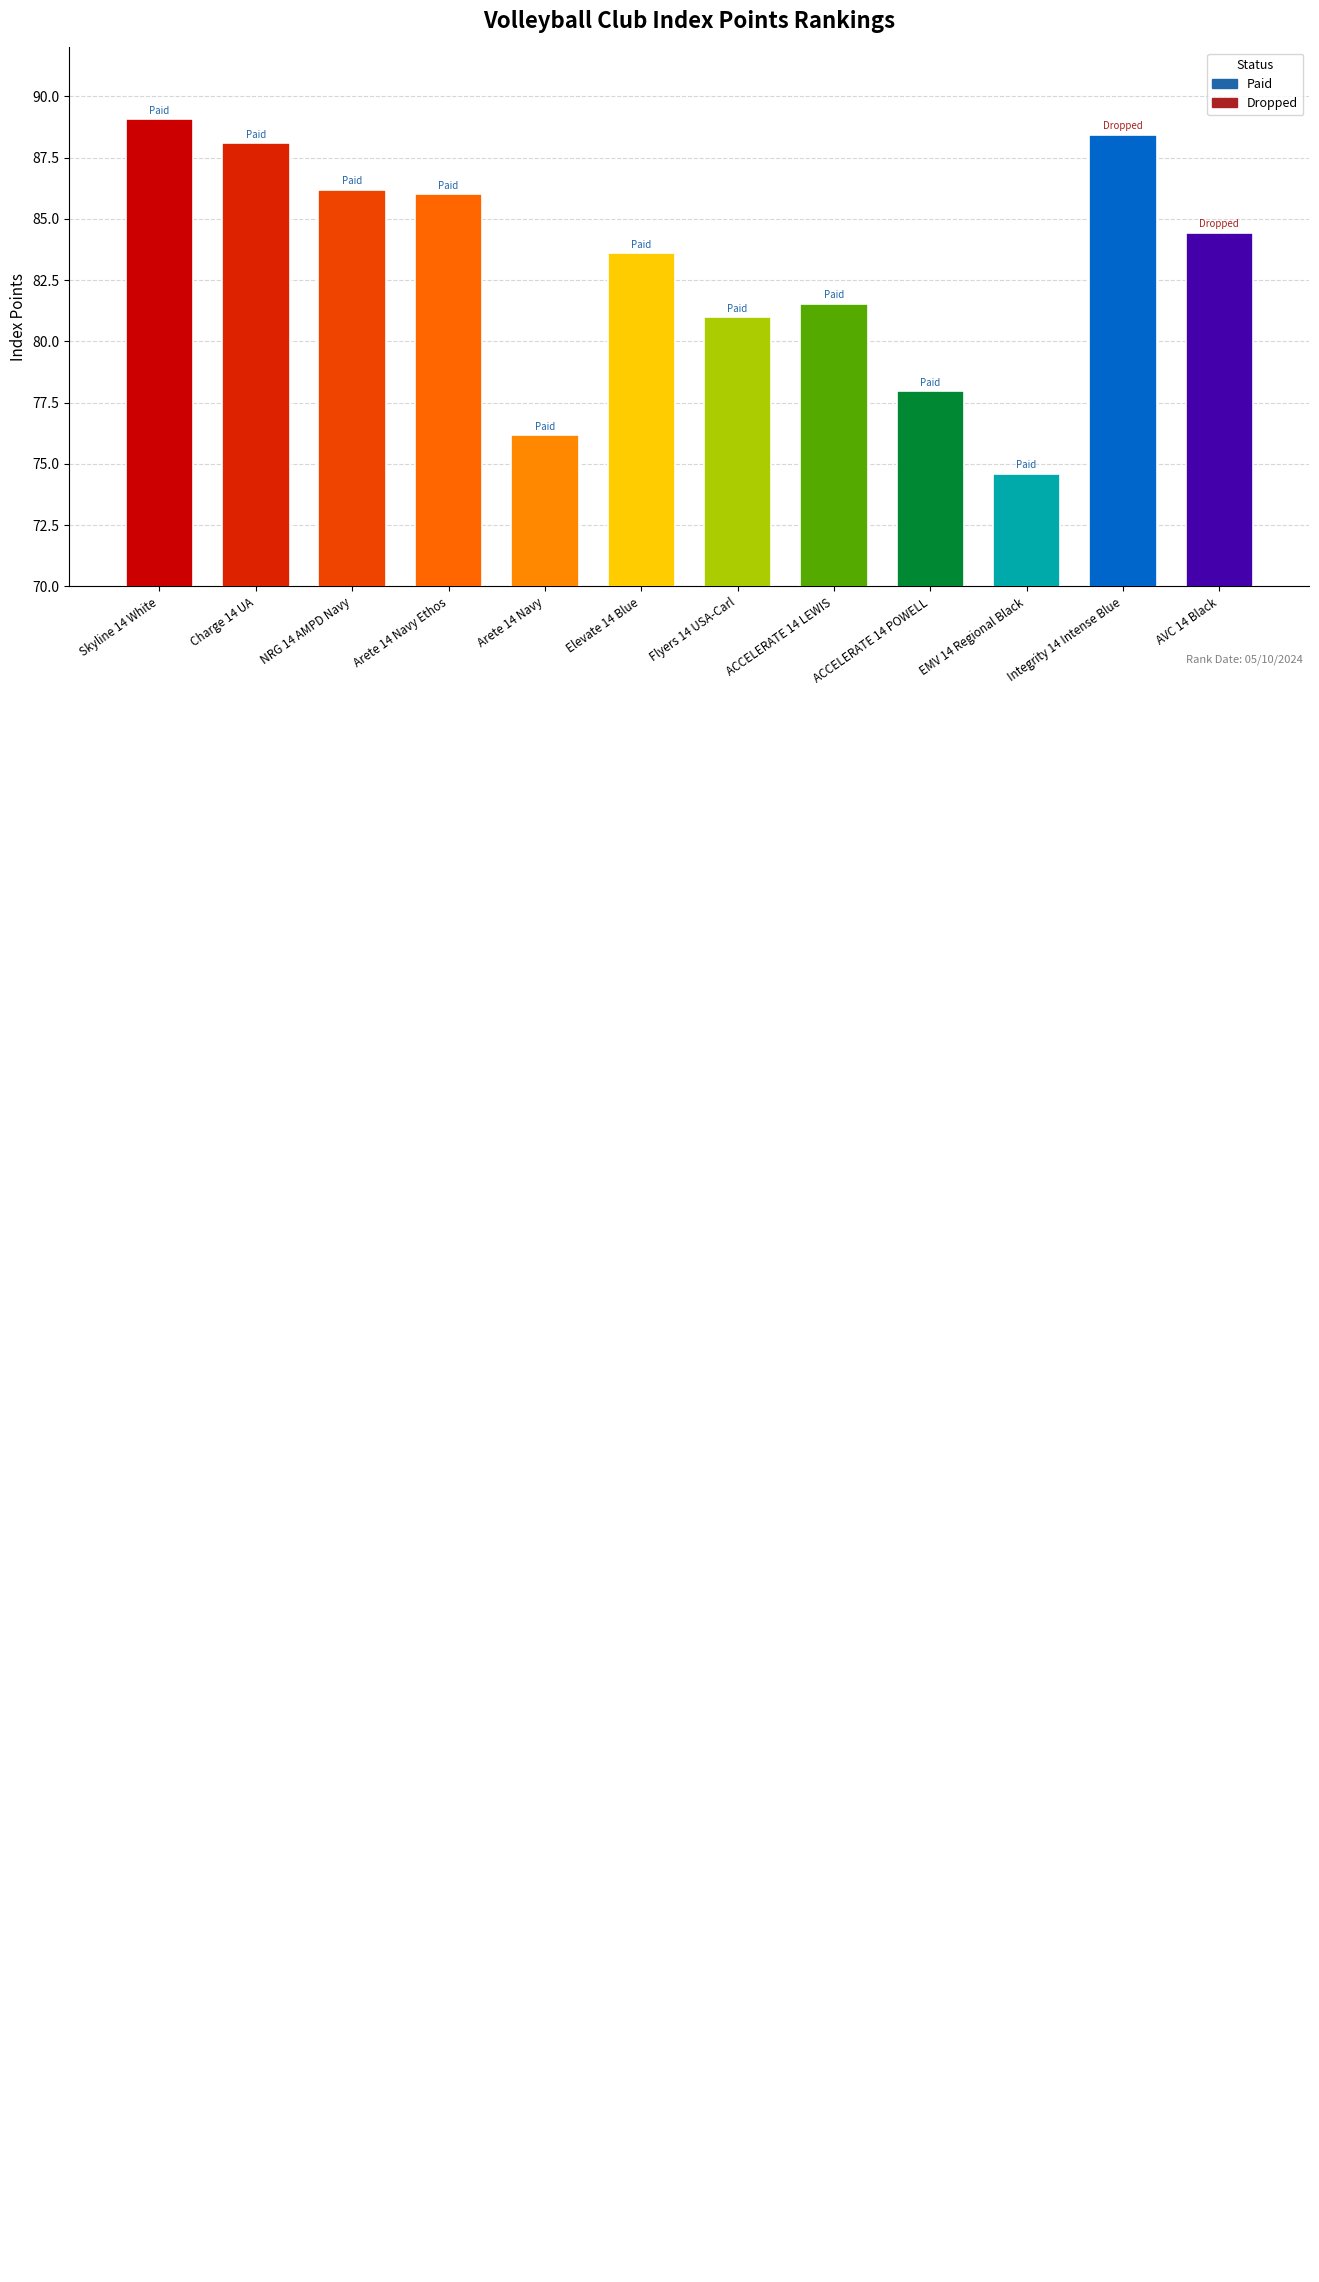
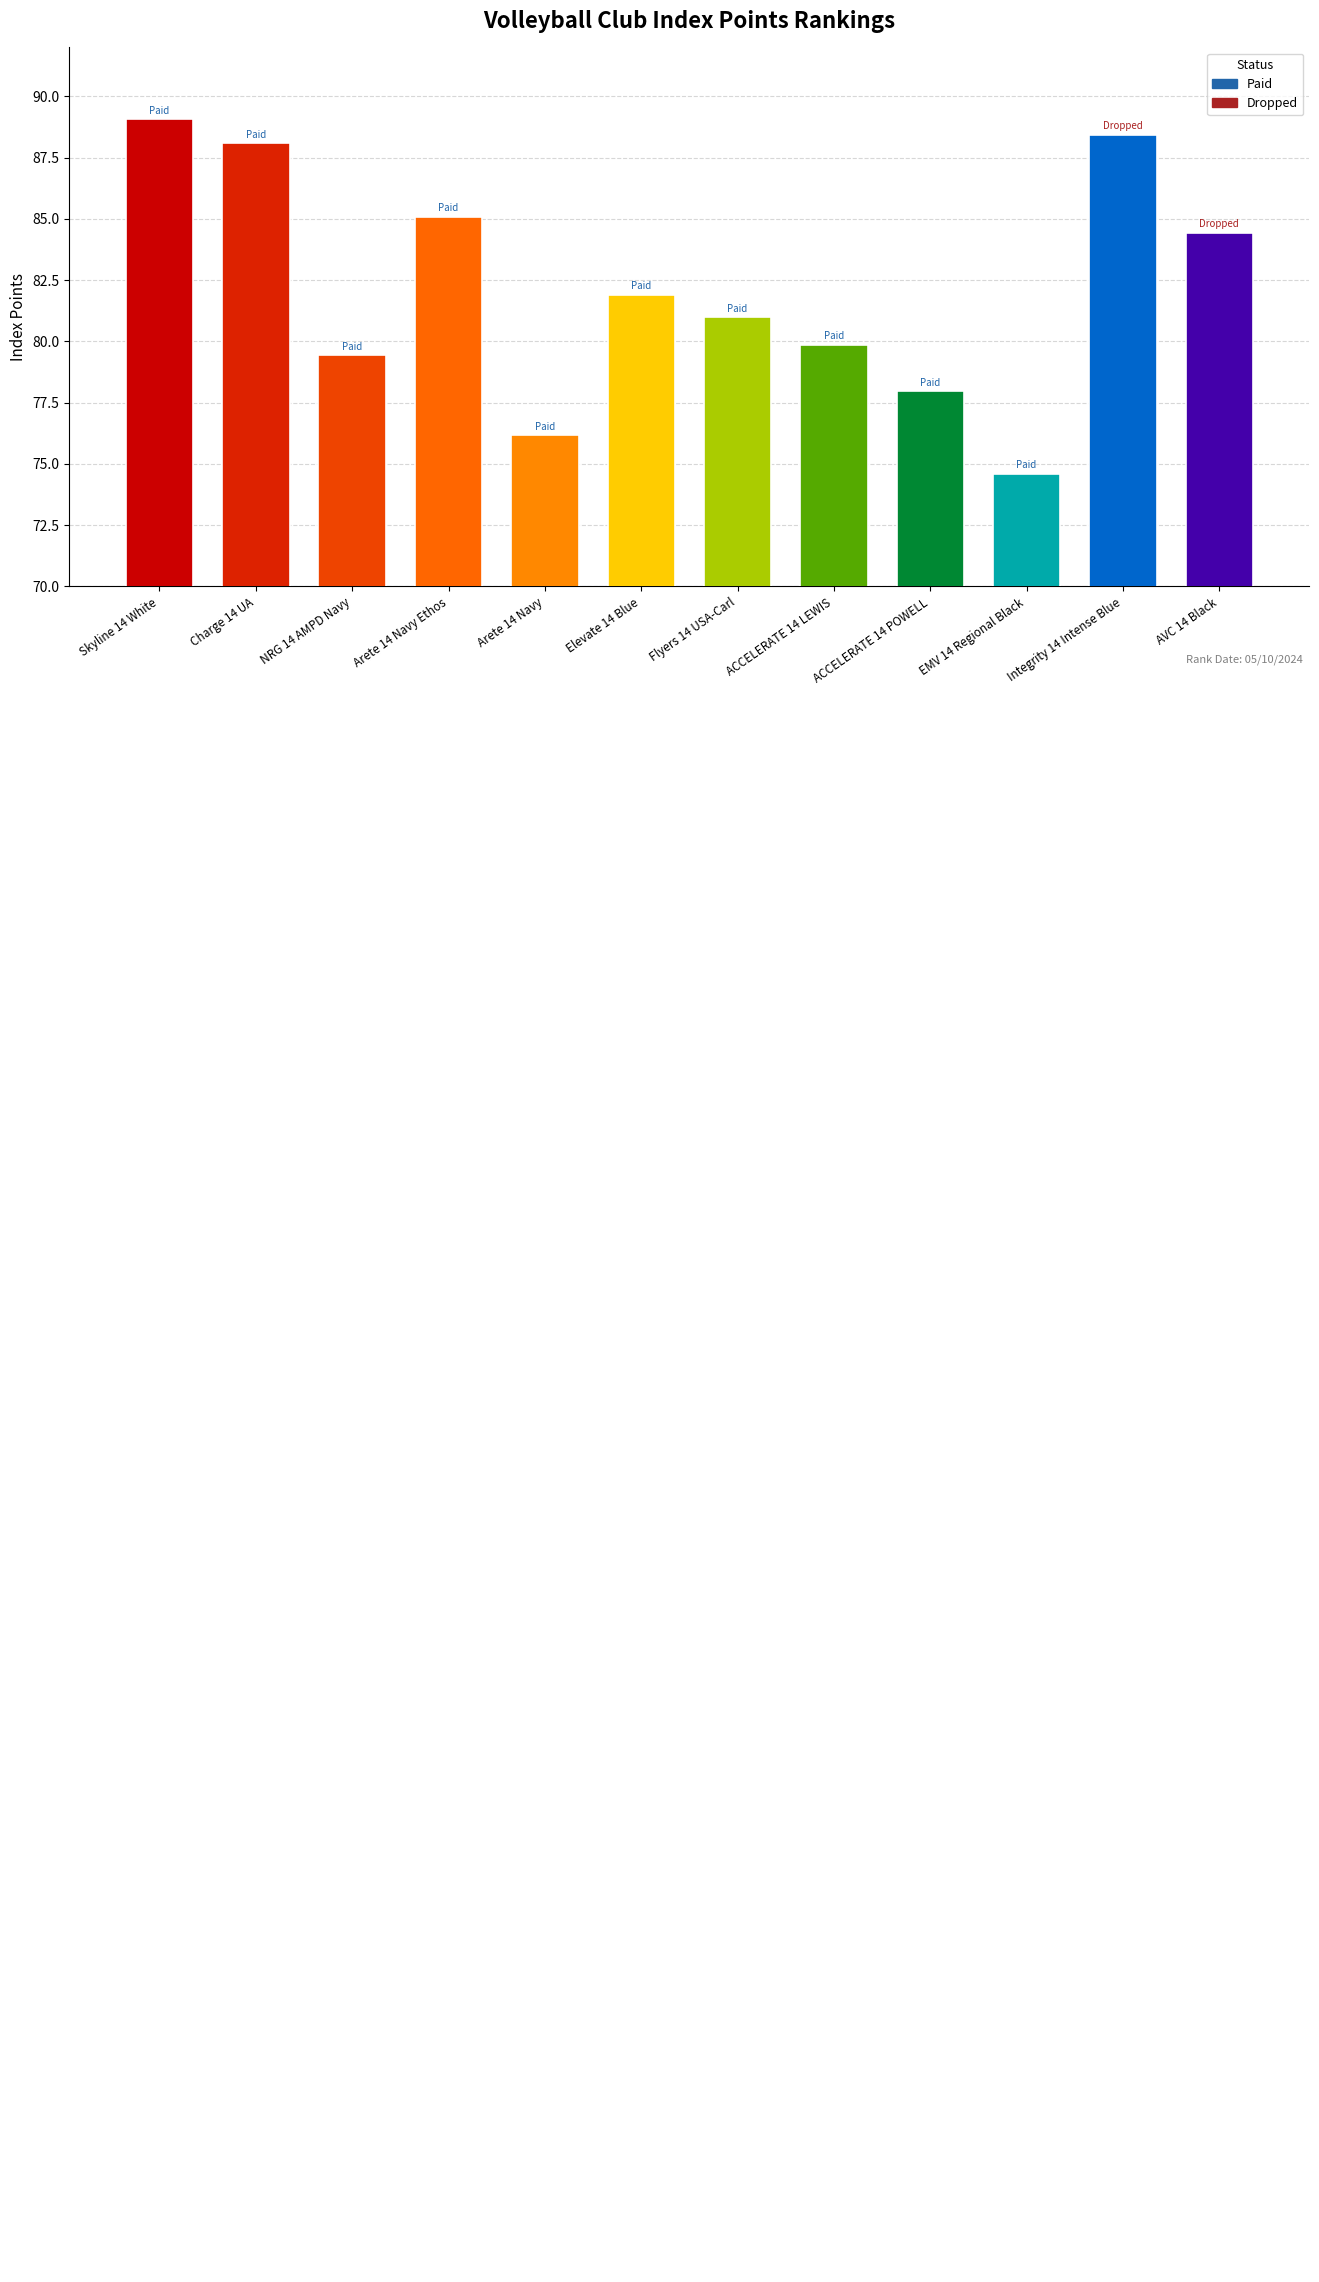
  {
    "Skyline 14 White": 89.1,
    "Charge 14 UA": 88.1,
-   "NRG 14 AMPD Navy": 86.2,
-   "Arete 14 Navy Ethos": 86.0,
+   "NRG 14 AMPD Navy": 79.4,
+   "Arete 14 Navy Ethos": 85.1,
    "Arete 14 Navy": 76.2,
-   "Elevate 14 Blue": 83.6,
+   "Elevate 14 Blue": 81.9,
    "Flyers 14 USA-Carl": 81.0,
-   "ACCELERATE 14 LEWIS": 81.5,
+   "ACCELERATE 14 LEWIS": 79.9,
    "ACCELERATE 14 POWELL": 78.0,
    "EMV 14 Regional Black": 74.6,
    "Integrity 14 Intense Blue": 88.4,
    "AVC 14 Black": 84.4
  }
